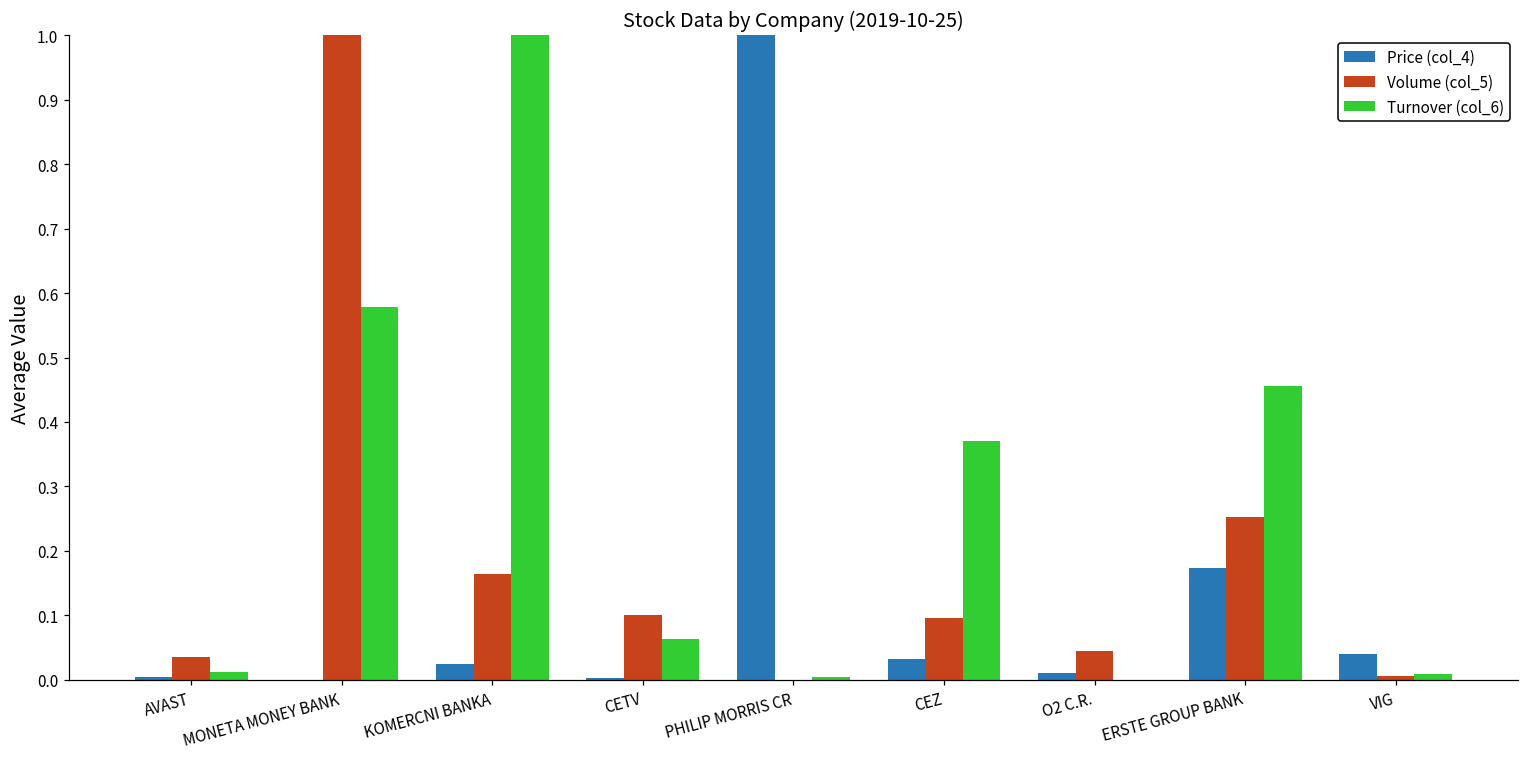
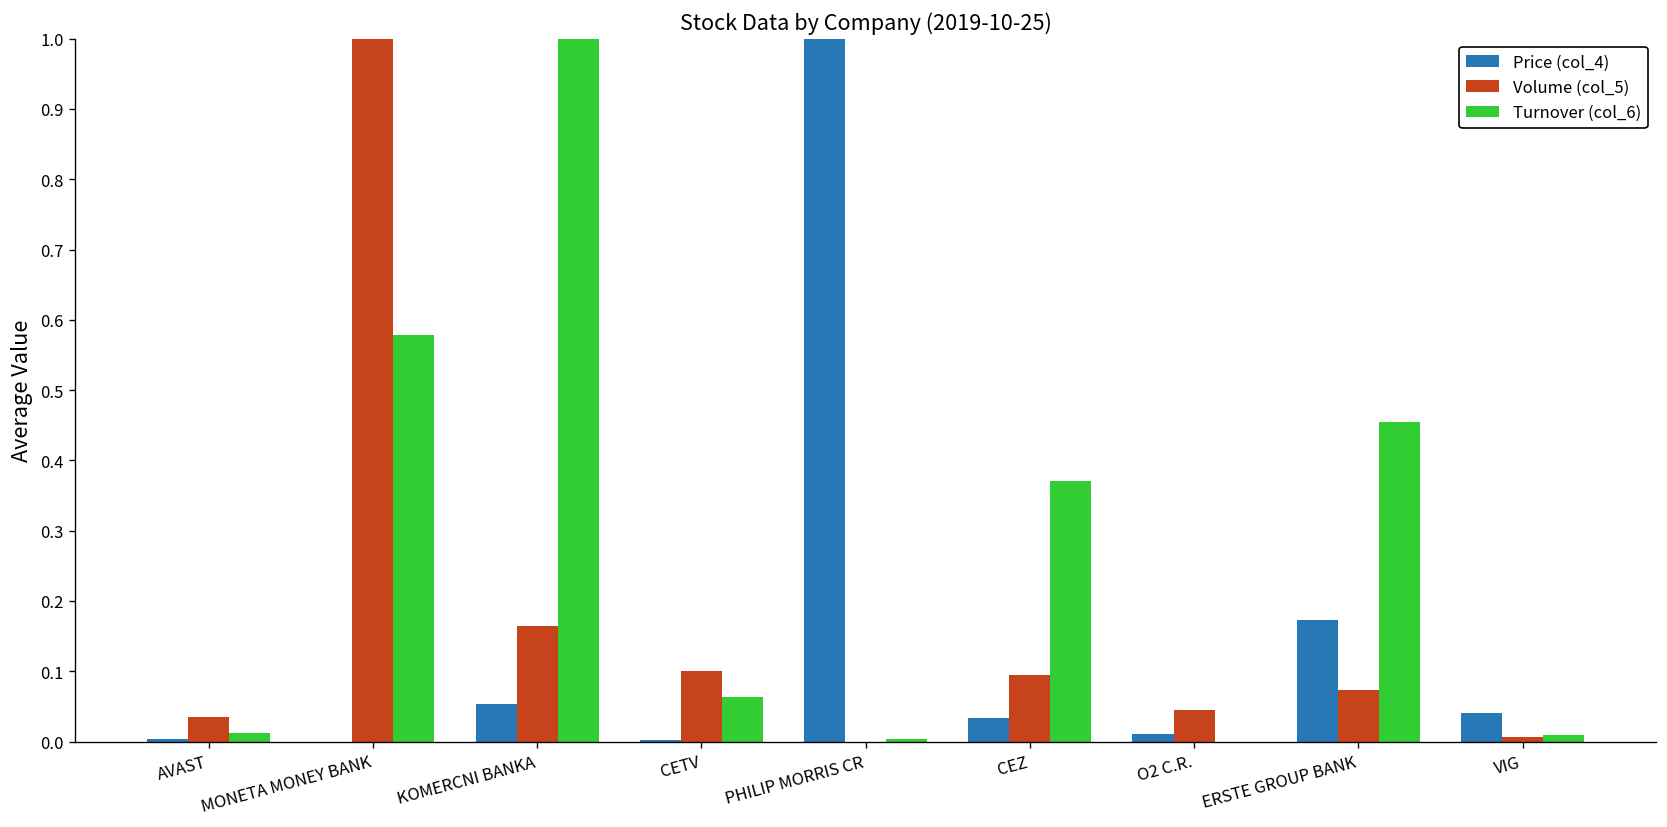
  {
    "Price (col_4)": {
      "MONETA MONEY BANK": 0.00,
-     "KOMERCNI BANKA": 0.02,
+     "KOMERCNI BANKA": 0.05,
      "PHILIP MORRIS CR": 1.00,
      "CEZ": 0.03,
      "O2 C.R.": 0.01,
      "ERSTE GROUP BANK": 0.17,
      "VIG": 0.04
    },
    "Volume (col_5)": {
      "AVAST": 0.03,
      "MONETA MONEY BANK": 1.00,
      "KOMERCNI BANKA": 0.16,
      "CETV": 0.10,
      "PHILIP MORRIS CR": 0.00,
      "CEZ": 0.10,
      "O2 C.R.": 0.04,
-     "ERSTE GROUP BANK": 0.25,
+     "ERSTE GROUP BANK": 0.07,
      "VIG": 0.01
    },
    "Turnover (col_6)": {
      "AVAST": 0.01,
      "MONETA MONEY BANK": 0.58,
      "KOMERCNI BANKA": 1.00,
      "CETV": 0.06,
      "CEZ": 0.37,
      "O2 C.R.": 0.00,
      "ERSTE GROUP BANK": 0.46,
      "VIG": 0.01
    }
  }
